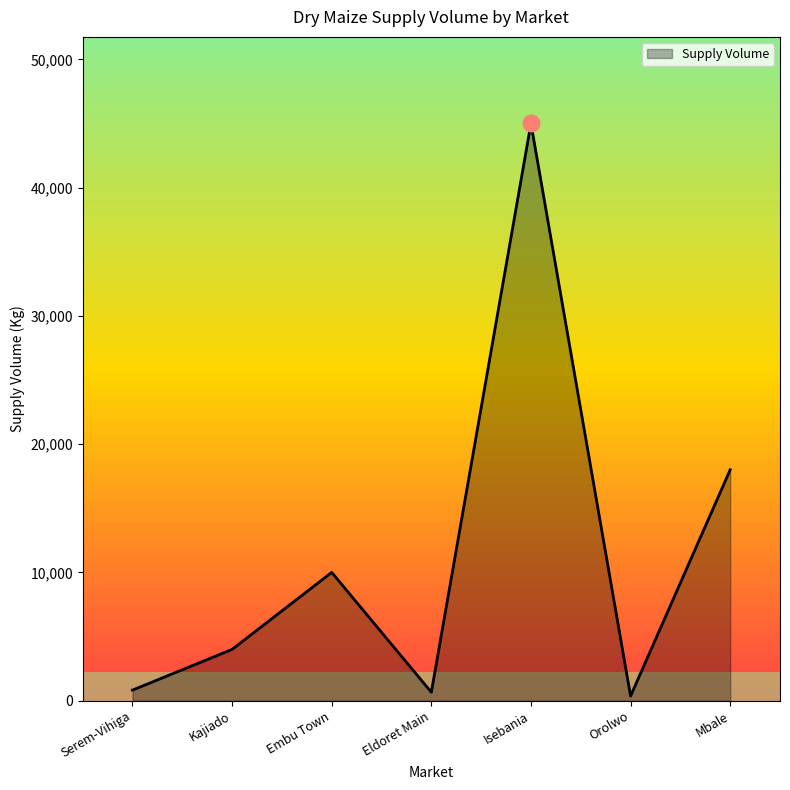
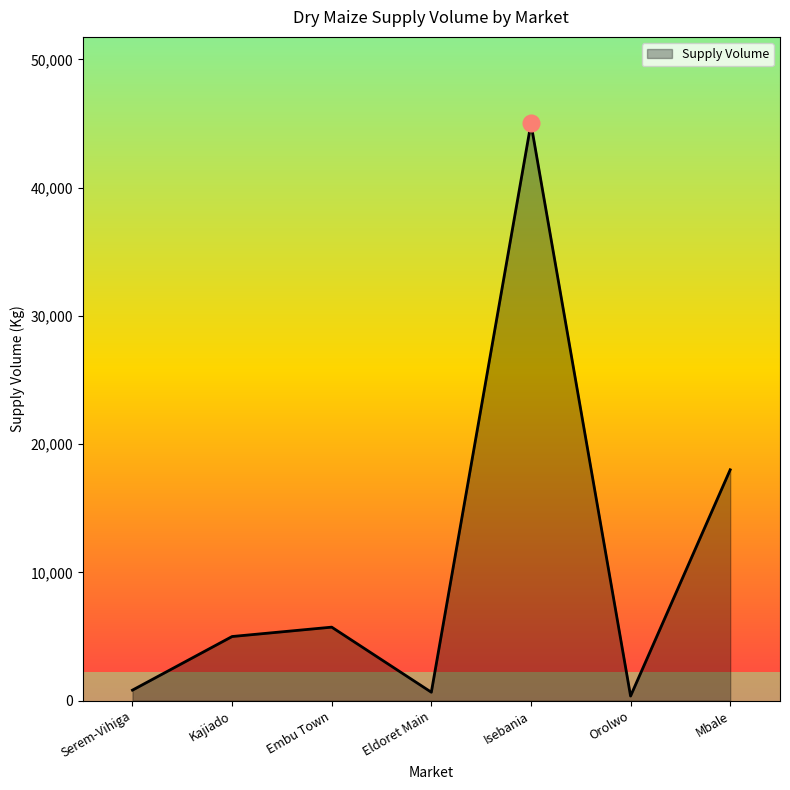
  {
    "Supply Volume": {
-     "Kajiado": "4,000",
-     "Embu Town": "10,000",
+     "Kajiado": "5,000",
+     "Embu Town": "5,700",
      "Mbale": "18,000"
    }
  }
